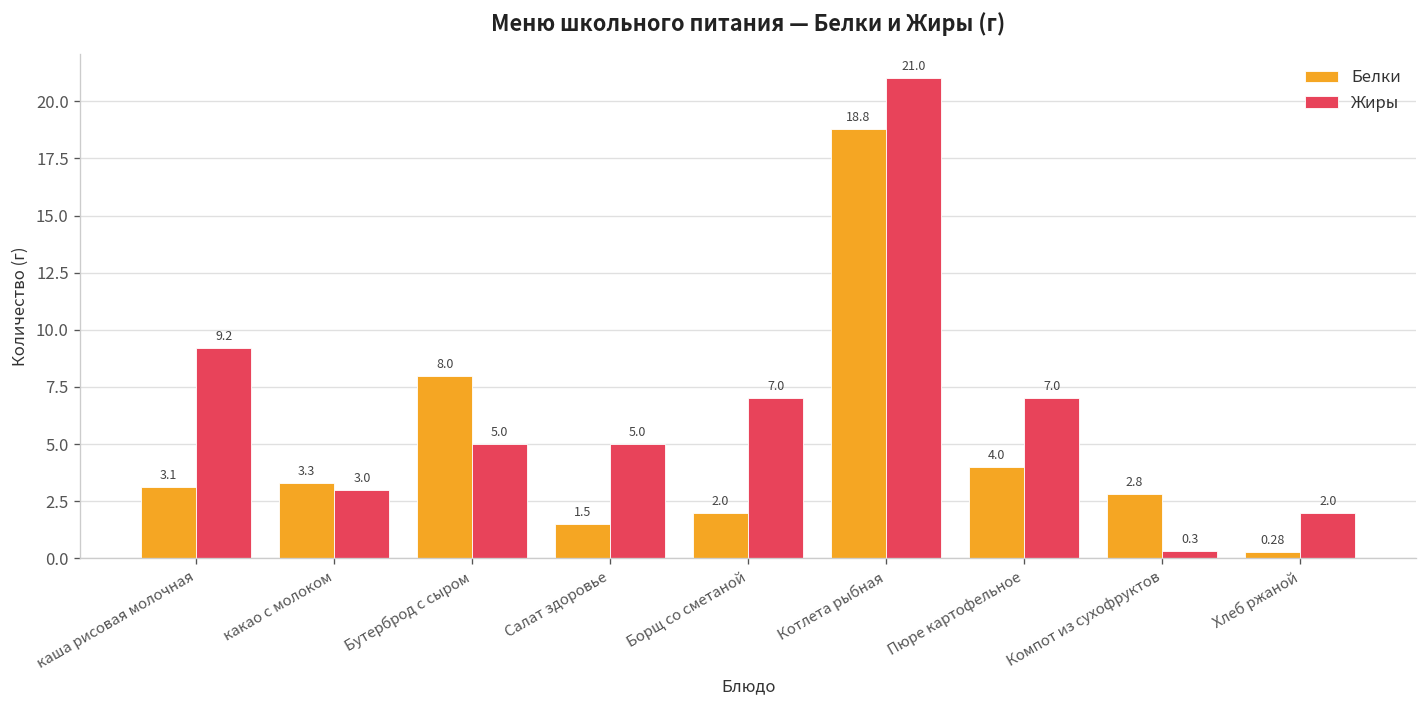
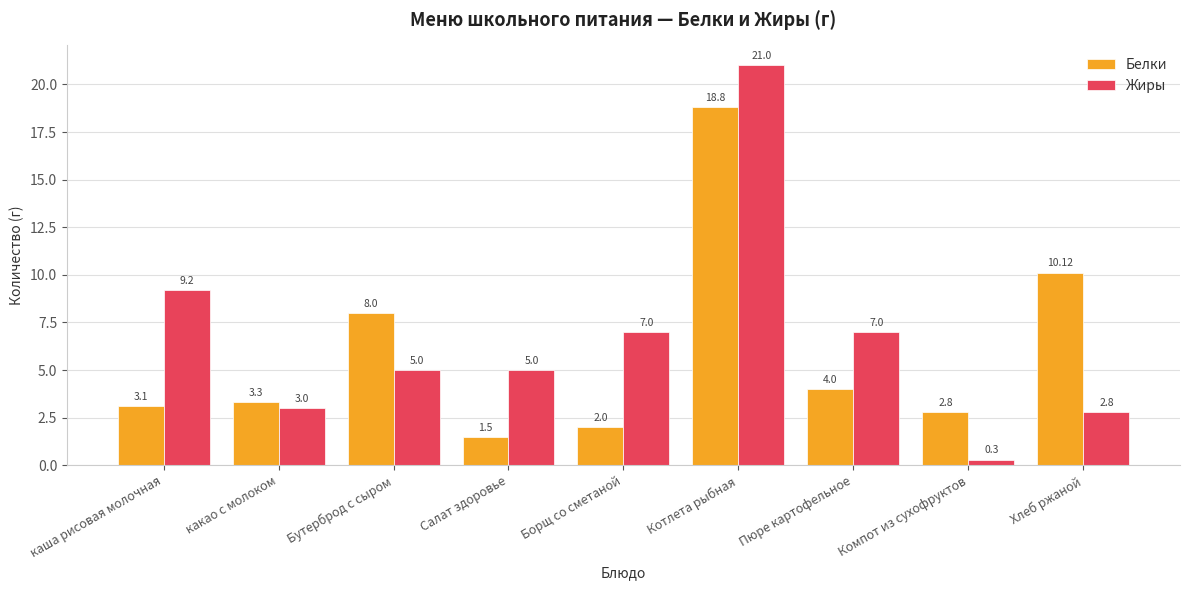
  {
    "Белки": {
      "каша рисовая молочная": 3.1,
      "какао с молоком": 3.3,
      "Бутерброд с сыром": 8.0,
      "Салат здоровье": 1.5,
      "Борщ со сметаной": 2.0,
      "Котлета рыбная": 18.8,
      "Пюре картофельное": 4.0,
      "Компот из сухофруктов": 2.8,
-     "Хлеб ржаной": 0.28
+     "Хлеб ржаной": 10.12
    },
    "Жиры": {
      "каша рисовая молочная": 9.2,
      "какао с молоком": 3.0,
      "Бутерброд с сыром": 5.0,
      "Салат здоровье": 5.0,
      "Борщ со сметаной": 7.0,
      "Котлета рыбная": 21.0,
      "Пюре картофельное": 7.0,
      "Компот из сухофруктов": 0.3,
-     "Хлеб ржаной": 2.0
+     "Хлеб ржаной": 2.8
    }
  }
